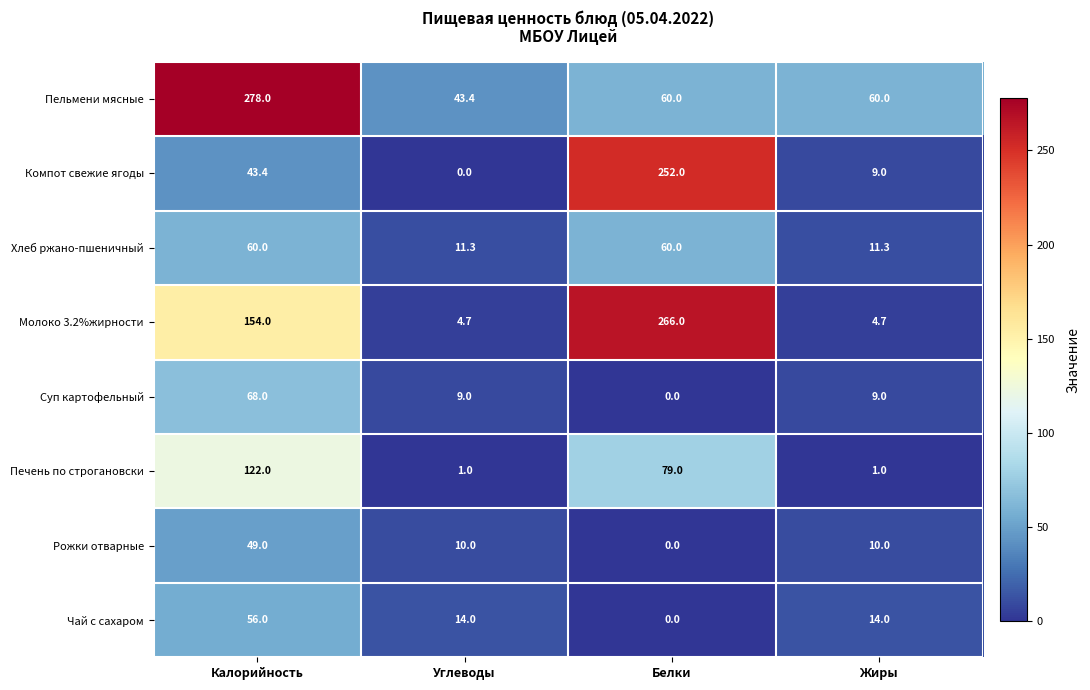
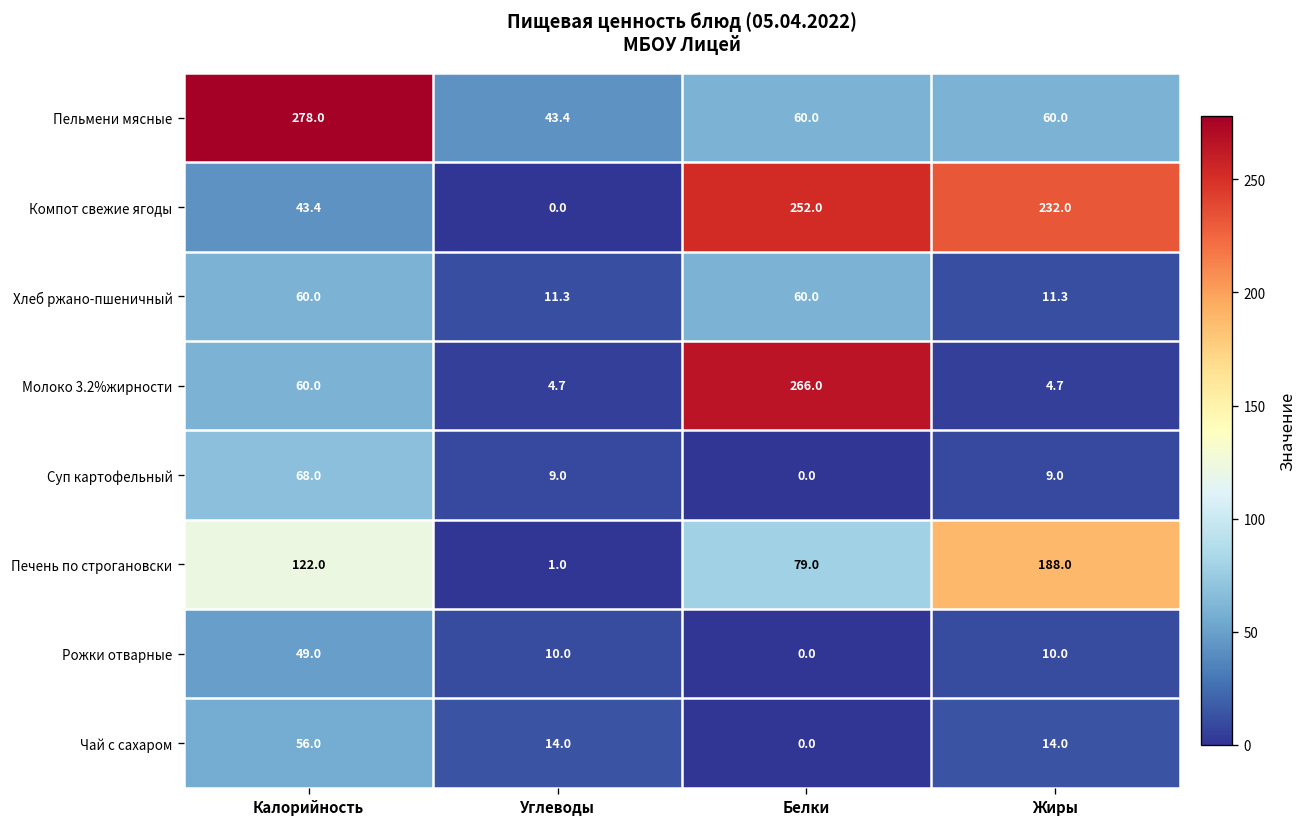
  {
    "Пельмени мясные": {
      "Калорийность": 278.0,
      "Углеводы": 43.4,
      "Белки": 60.0,
      "Жиры": 60.0
    },
    "Компот свежие ягоды": {
      "Калорийность": 43.4,
      "Углеводы": 0.0,
      "Белки": 252.0,
-     "Жиры": 9.0
+     "Жиры": 232.0
    },
    "Хлеб ржано-пшеничный": {
      "Калорийность": 60.0,
      "Углеводы": 11.3,
      "Белки": 60.0,
      "Жиры": 11.3
    },
    "Молоко 3.2%жирности": {
-     "Калорийность": 154.0,
+     "Калорийность": 60.0,
      "Углеводы": 4.7,
      "Белки": 266.0,
      "Жиры": 4.7
    },
    "Суп картофельный": {
      "Калорийность": 68.0,
      "Углеводы": 9.0,
      "Белки": 0.0,
      "Жиры": 9.0
    },
    "Печень по строгановски": {
      "Калорийность": 122.0,
      "Углеводы": 1.0,
      "Белки": 79.0,
-     "Жиры": 1.0
+     "Жиры": 188.0
    },
    "Рожки отварные": {
      "Калорийность": 49.0,
      "Углеводы": 10.0,
      "Белки": 0.0,
      "Жиры": 10.0
    },
    "Чай с сахаром": {
      "Калорийность": 56.0,
      "Углеводы": 14.0,
      "Белки": 0.0,
      "Жиры": 14.0
    }
  }
